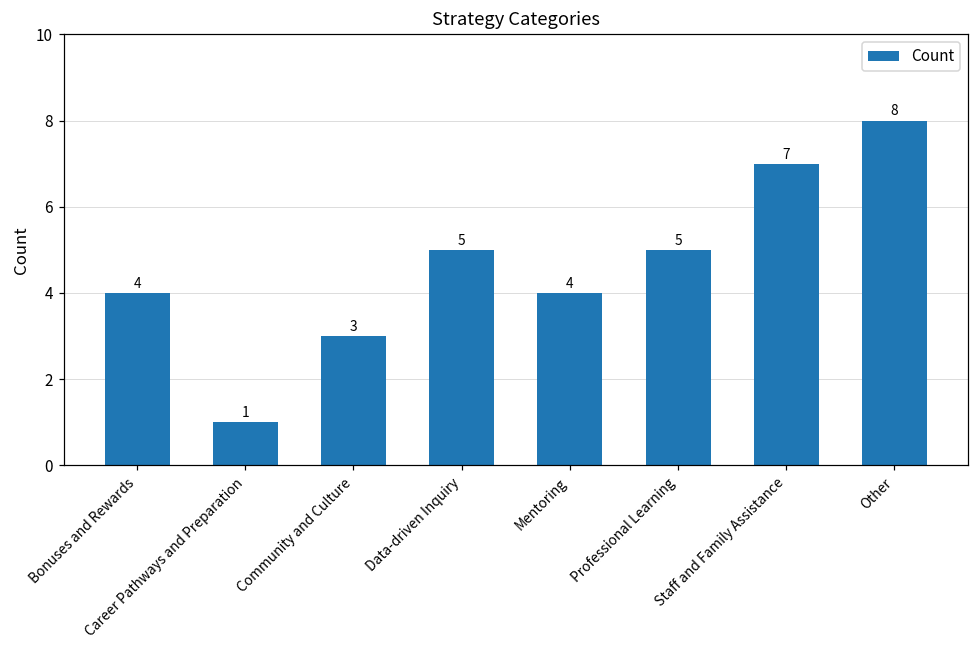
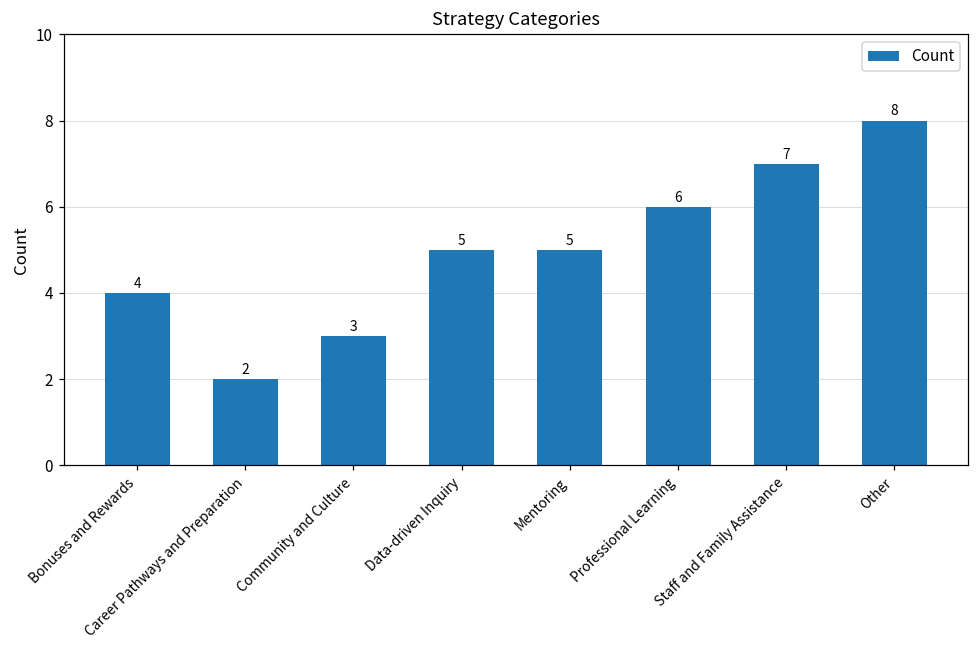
  {
    "Bonuses and Rewards": 4,
-   "Career Pathways and Preparation": 1,
+   "Career Pathways and Preparation": 2,
    "Community and Culture": 3,
    "Data-driven Inquiry": 5,
-   "Mentoring": 4,
-   "Professional Learning": 5,
+   "Mentoring": 5,
+   "Professional Learning": 6,
    "Staff and Family Assistance": 7,
    "Other": 8
  }
